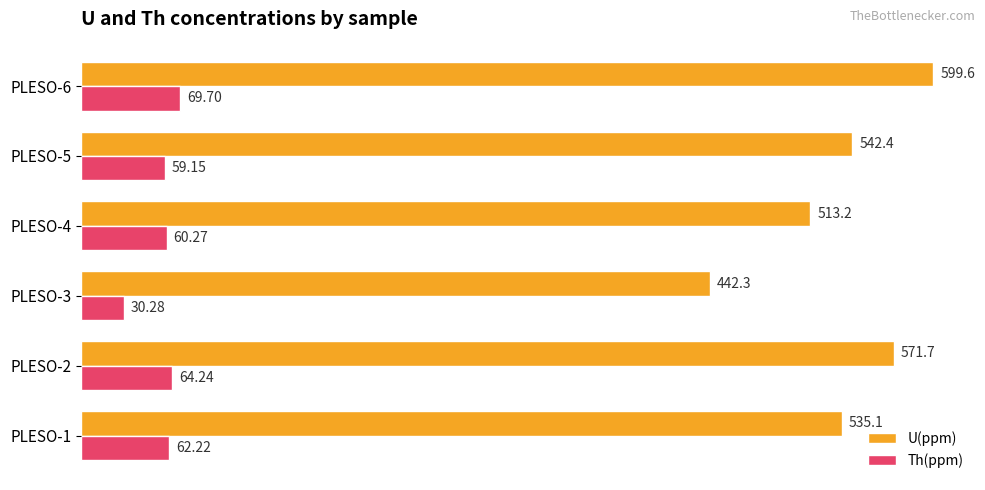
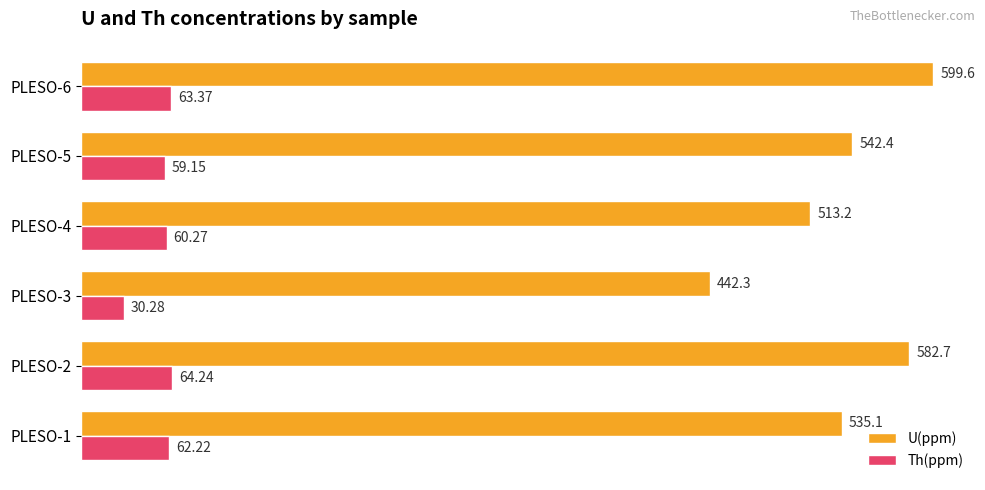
  {
    "U(ppm)": {
      "PLESO-6": 599.6,
      "PLESO-5": 542.4,
      "PLESO-4": 513.2,
      "PLESO-3": 442.3,
-     "PLESO-2": 571.7,
+     "PLESO-2": 582.7,
      "PLESO-1": 535.1
    },
    "Th(ppm)": {
-     "PLESO-6": 69.70,
+     "PLESO-6": 63.37,
      "PLESO-5": 59.15,
      "PLESO-4": 60.27,
      "PLESO-3": 30.28,
      "PLESO-2": 64.24,
      "PLESO-1": 62.22
    }
  }
